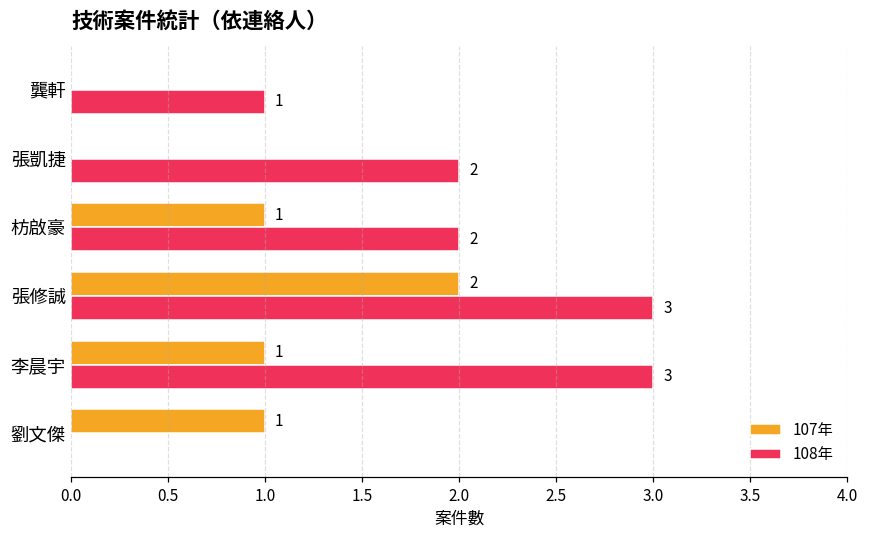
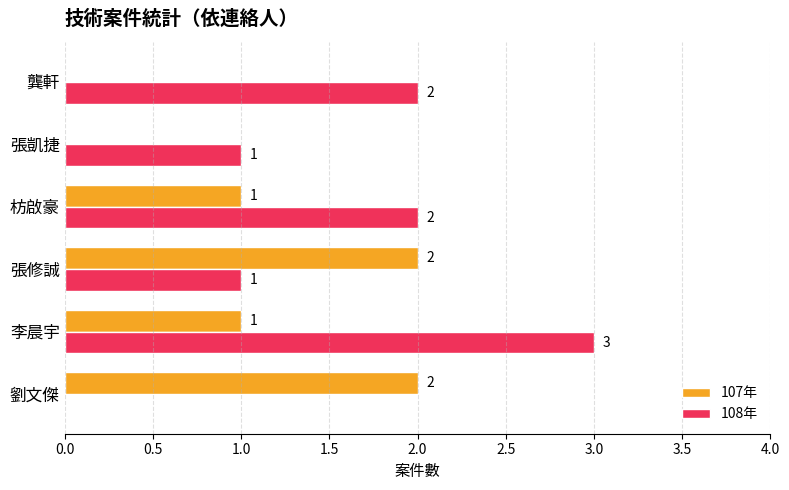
  {
    "107年": {
      "枋啟豪": 1,
      "張修誠": 2,
      "李晨宇": 1,
-     "劉文傑": 1
+     "劉文傑": 2
    },
    "108年": {
-     "龔軒": 1,
-     "張凱捷": 2,
+     "龔軒": 2,
+     "張凱捷": 1,
      "枋啟豪": 2,
-     "張修誠": 3,
+     "張修誠": 1,
      "李晨宇": 3
    }
  }
